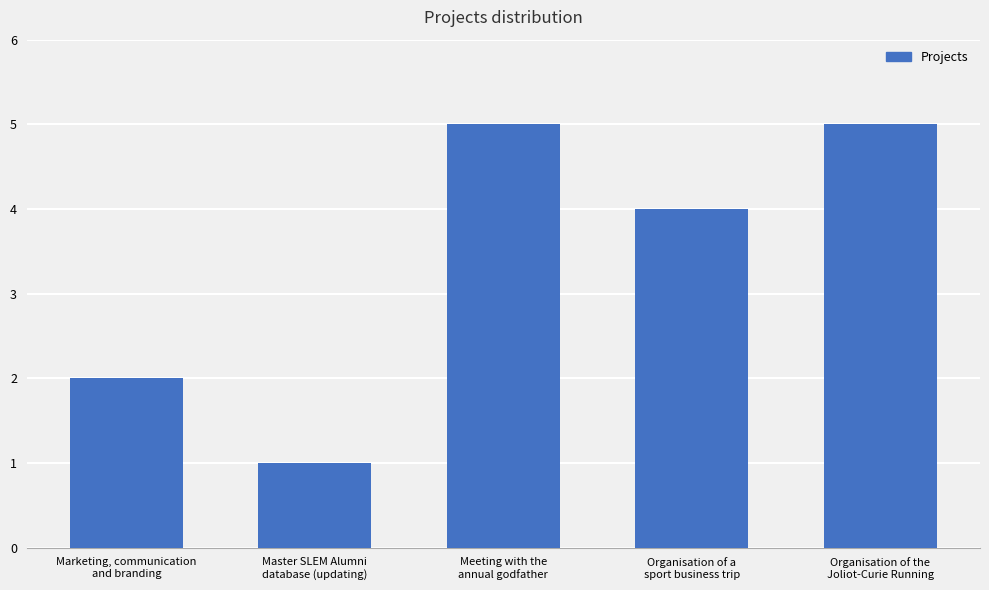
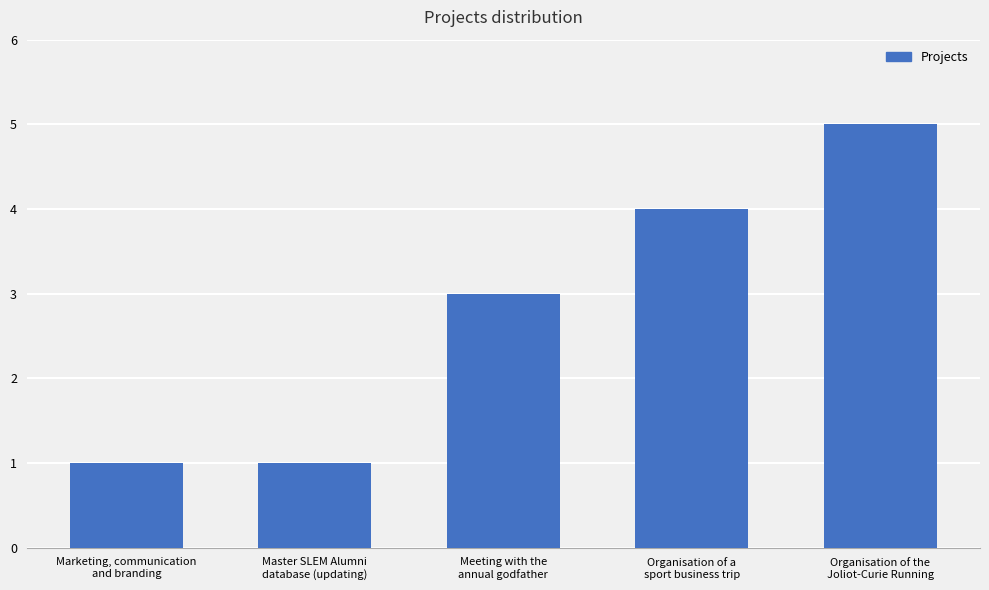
  {
-   "Marketing, communication and branding": 2,
+   "Marketing, communication and branding": 1,
    "Master SLEM Alumni database (updating)": 1,
-   "Meeting with the annual godfather": 5,
+   "Meeting with the annual godfather": 3,
    "Organisation of a sport business trip": 4,
    "Organisation of the Joliot-Curie Running": 5
  }
